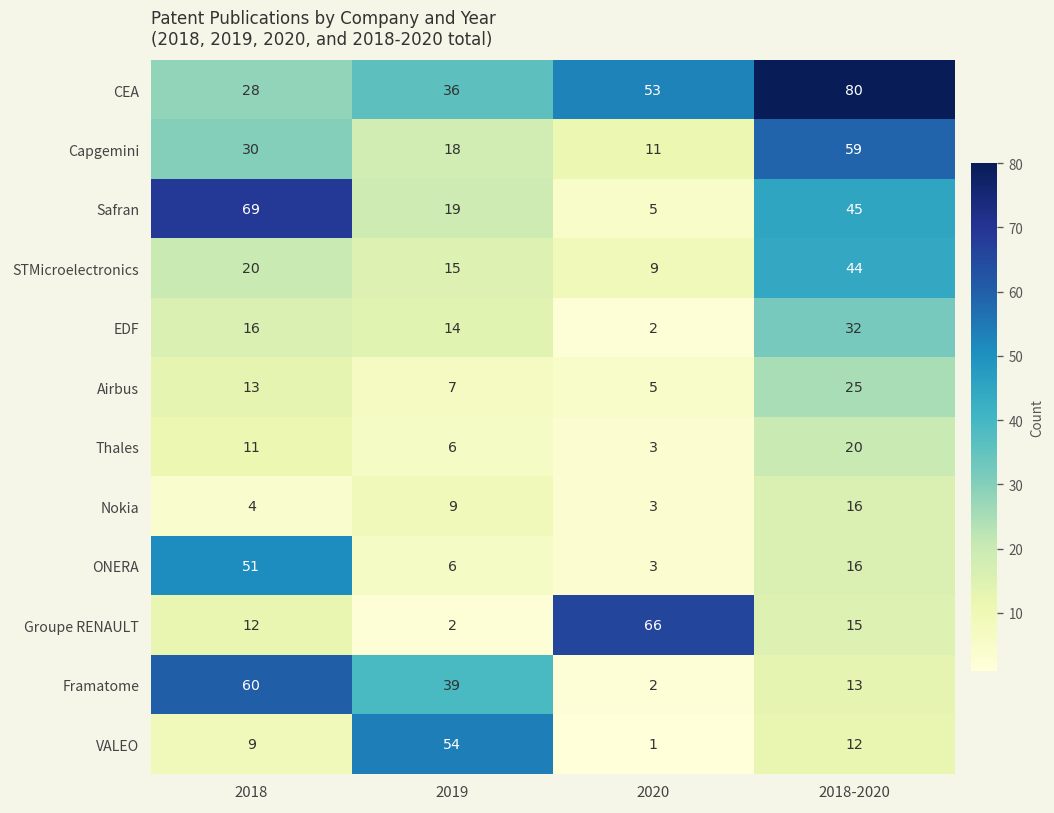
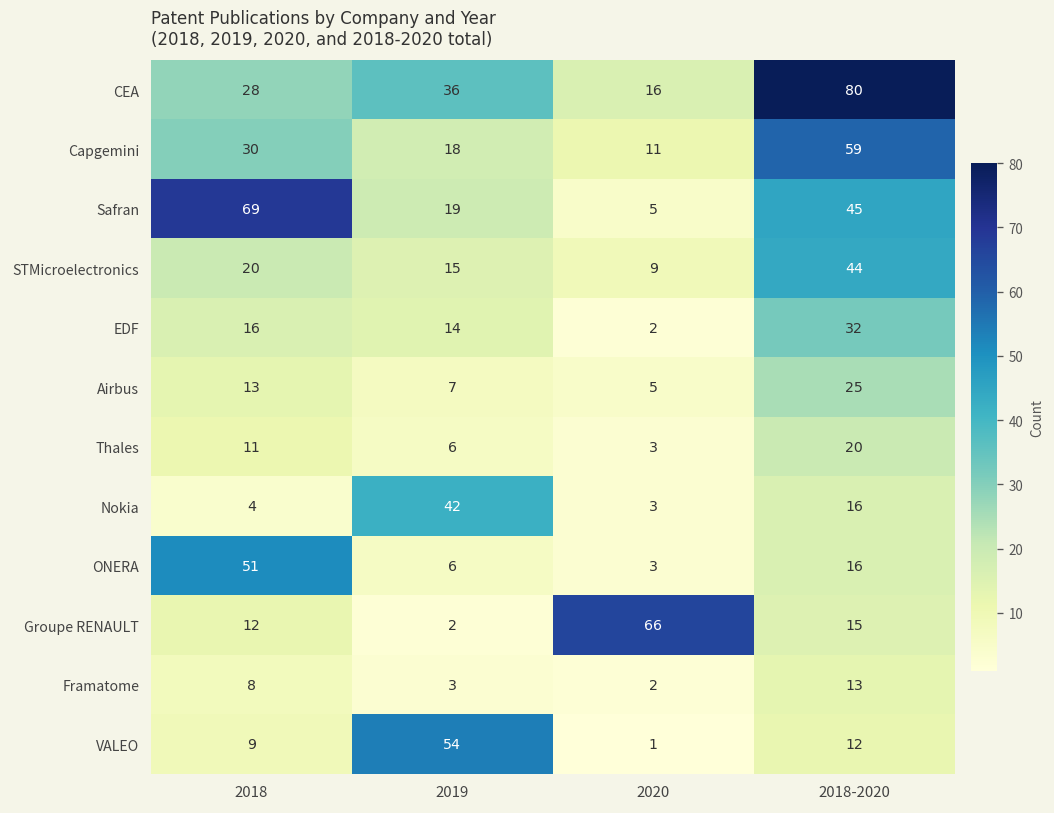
  {
    "CEA": {
      "2018": 28,
      "2019": 36,
-     "2020": 53,
+     "2020": 16,
      "2018-2020": 80
    },
    "Capgemini": {
      "2018": 30,
      "2019": 18,
      "2020": 11,
      "2018-2020": 59
    },
    "Safran": {
      "2018": 69,
      "2019": 19,
      "2020": 5,
      "2018-2020": 45
    },
    "STMicroelectronics": {
      "2018": 20,
      "2019": 15,
      "2020": 9,
      "2018-2020": 44
    },
    "EDF": {
      "2018": 16,
      "2019": 14,
      "2020": 2,
      "2018-2020": 32
    },
    "Airbus": {
      "2018": 13,
      "2019": 7,
      "2020": 5,
      "2018-2020": 25
    },
    "Thales": {
      "2018": 11,
      "2019": 6,
      "2020": 3,
      "2018-2020": 20
    },
    "Nokia": {
      "2018": 4,
-     "2019": 9,
+     "2019": 42,
      "2020": 3,
      "2018-2020": 16
    },
    "ONERA": {
      "2018": 51,
      "2019": 6,
      "2020": 3,
      "2018-2020": 16
    },
    "Groupe RENAULT": {
      "2018": 12,
      "2019": 2,
      "2020": 66,
      "2018-2020": 15
    },
    "Framatome": {
-     "2018": 60,
-     "2019": 39,
+     "2018": 8,
+     "2019": 3,
      "2020": 2,
      "2018-2020": 13
    },
    "VALEO": {
      "2018": 9,
      "2019": 54,
      "2020": 1,
      "2018-2020": 12
    }
  }
